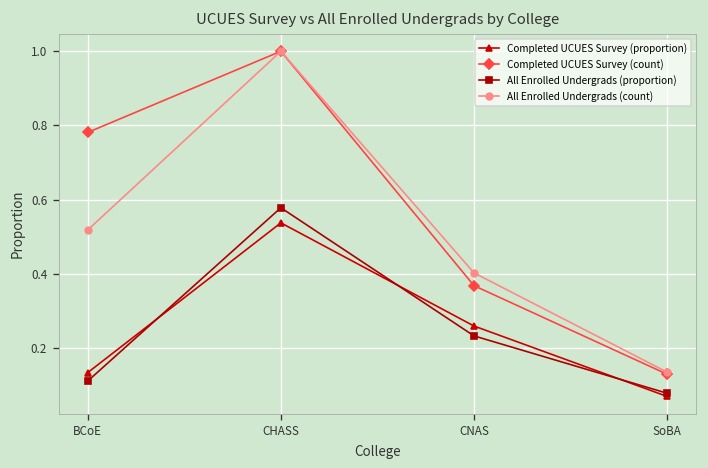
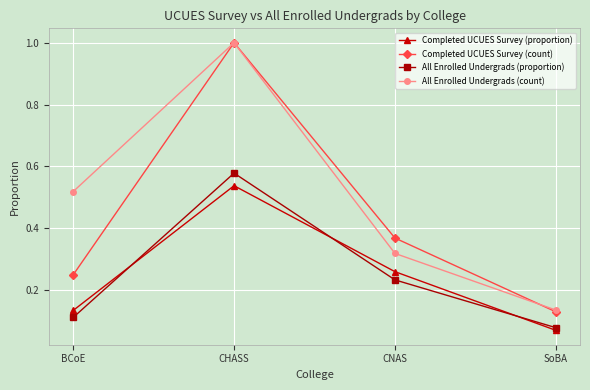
  {
    "Completed UCUES Survey (count)": {
-     "BCoE": 0.78,
+     "BCoE": 0.25,
      "CNAS": 0.37
    },
    "All Enrolled Undergrads (count)": {
      "BCoE": 0.52,
-     "CNAS": 0.40
+     "CNAS": 0.32
    }
  }
